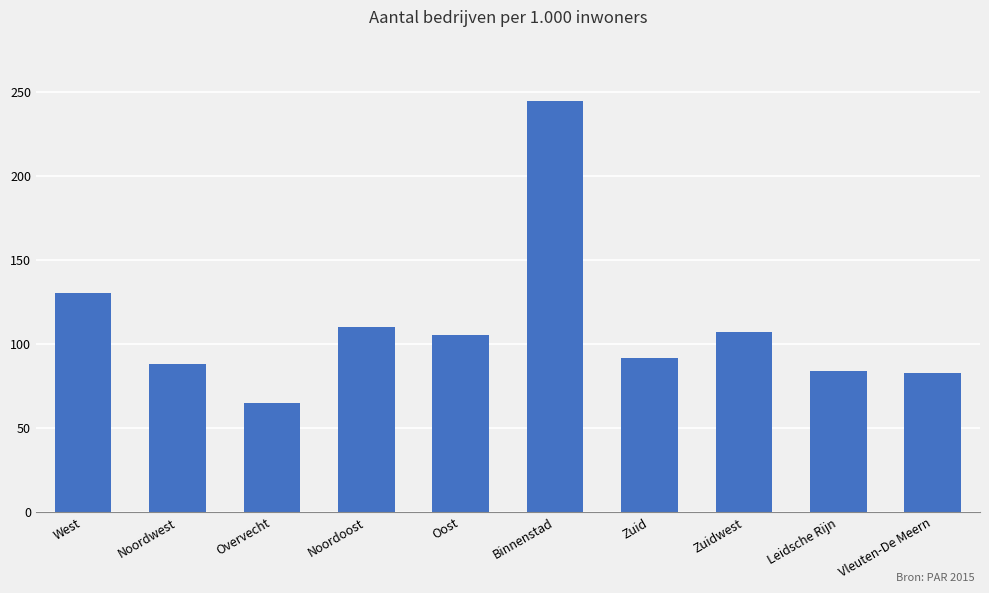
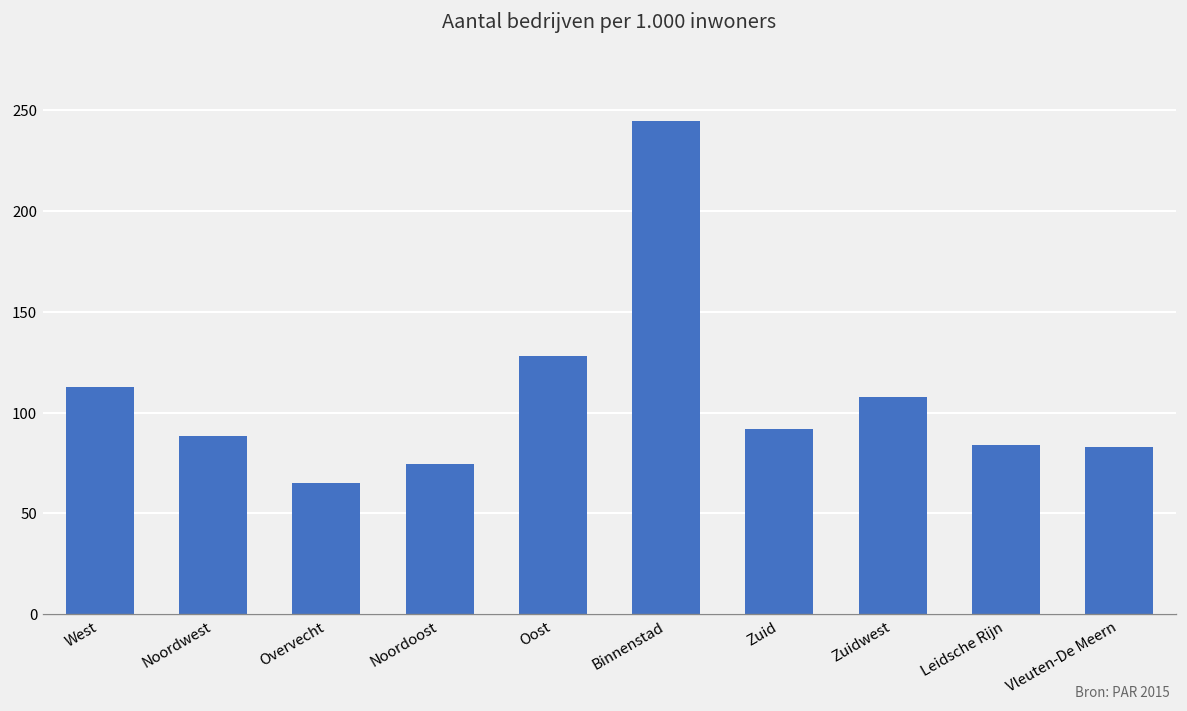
  {
-   "West": 131,
+   "West": 112,
    "Noordwest": 88,
    "Overvecht": 65,
-   "Noordoost": 110,
-   "Oost": 106,
+   "Noordoost": 74,
+   "Oost": 128,
    "Binnenstad": 245,
    "Zuid": 92,
    "Zuidwest": 108,
    "Leidsche Rijn": 84,
    "Vleuten-De Meern": 83
  }
